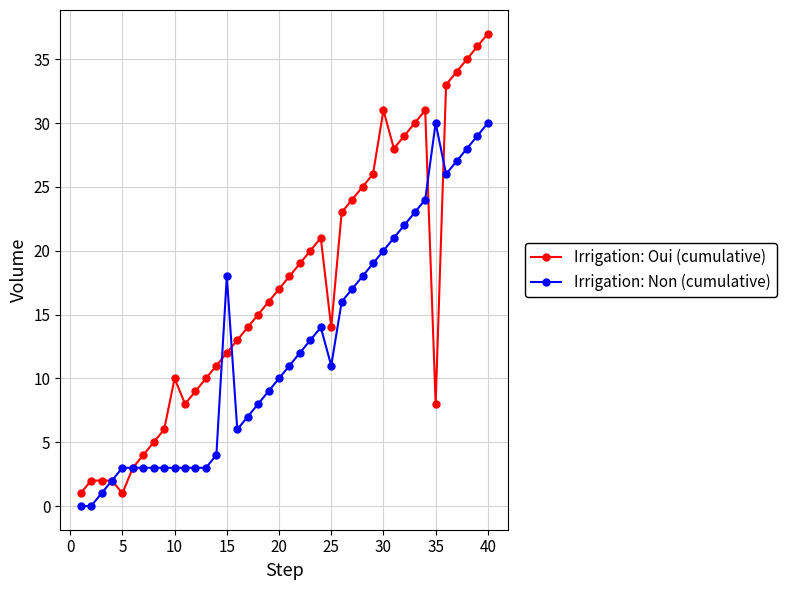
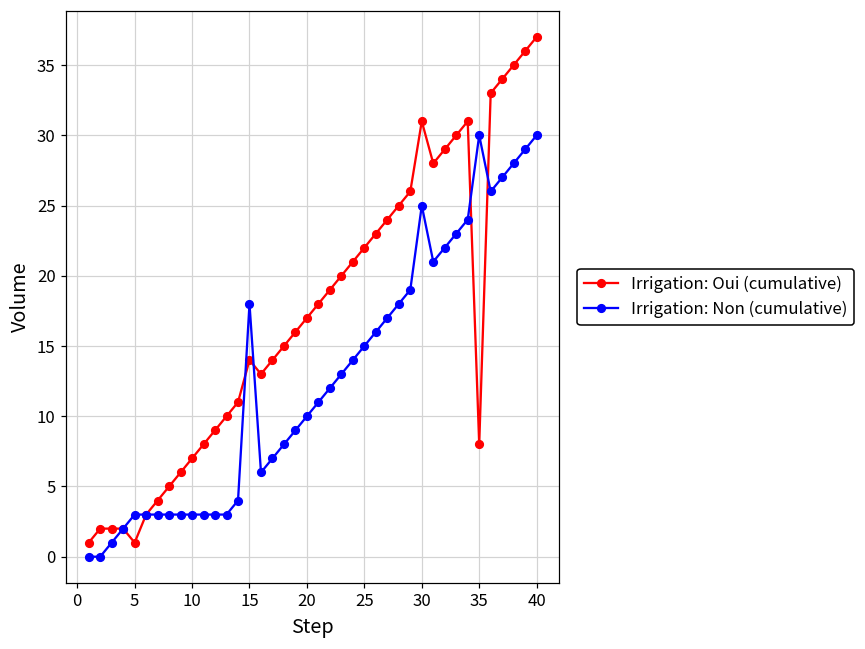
  {
    "Irrigation: Oui (cumulative)": {
      "5": 1,
-     "10": 10,
-     "15": 12,
+     "10": 7,
+     "15": 14,
      "20": 17,
-     "25": 14,
+     "25": 22,
      "30": 31,
      "35": 8,
      "40": 37
    },
    "Irrigation: Non (cumulative)": {
      "5": 3,
      "10": 3,
      "15": 18,
      "20": 10,
-     "25": 11,
-     "30": 20,
+     "25": 15,
+     "30": 25,
      "35": 30,
      "40": 30
    }
  }
